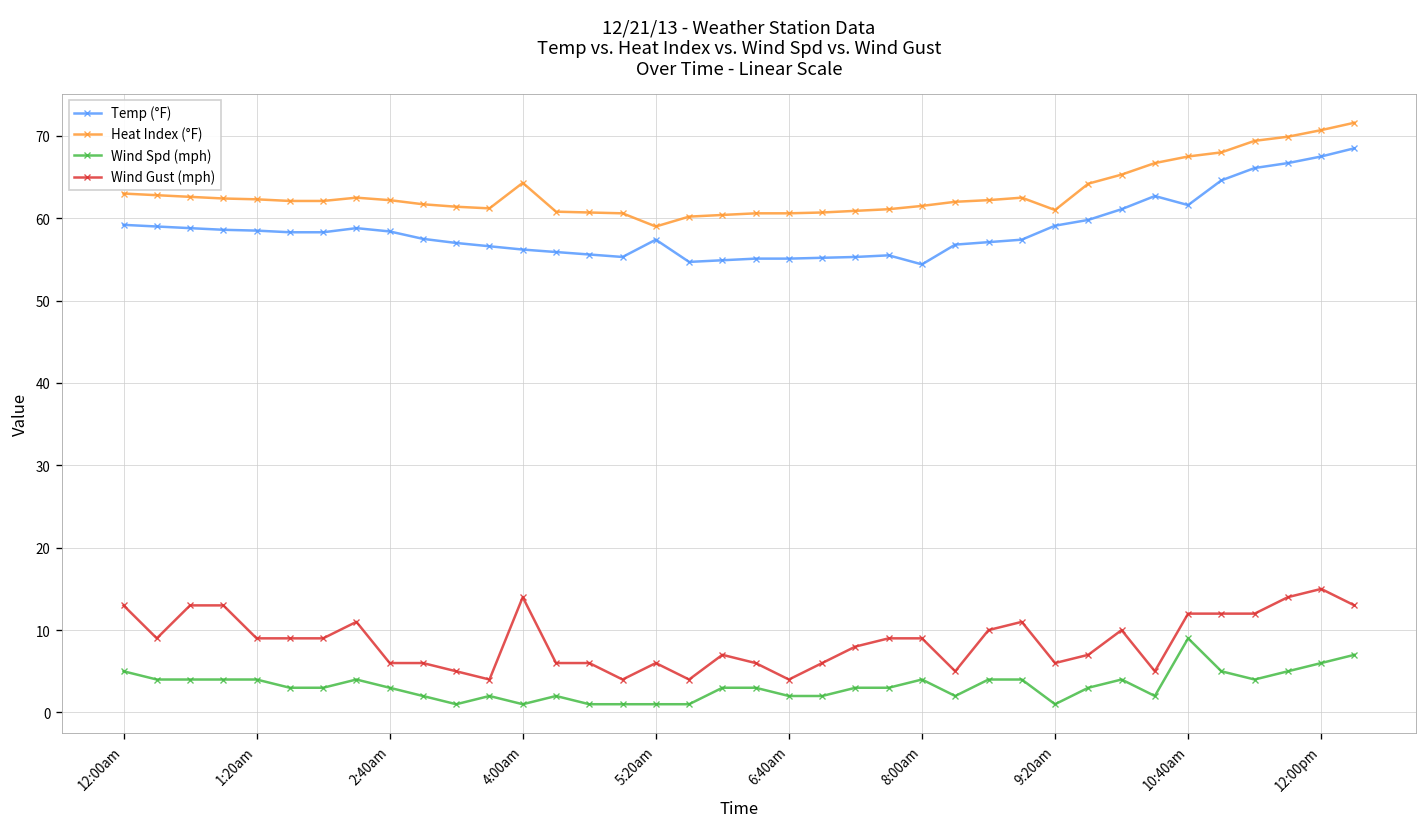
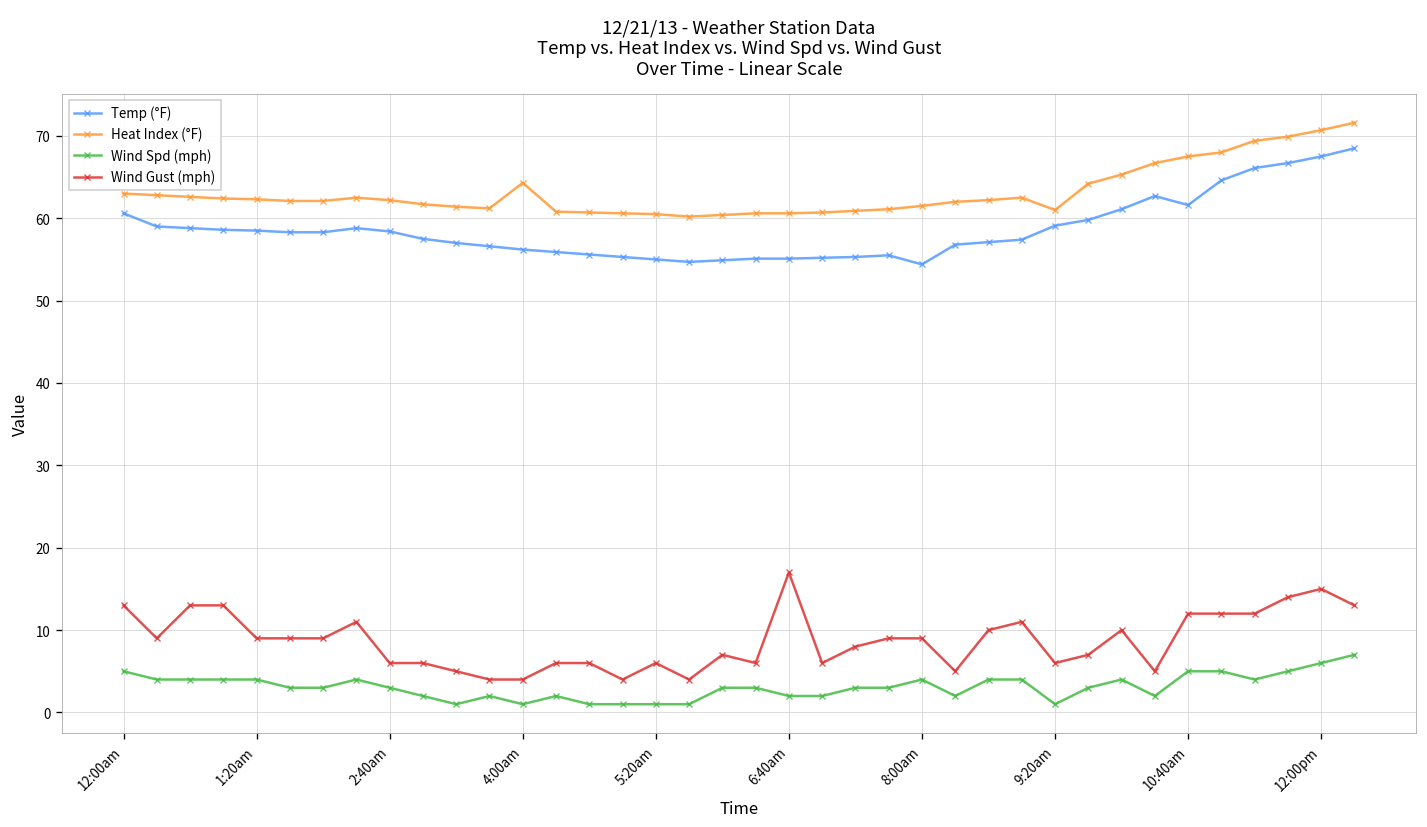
  {
    "Temp (°F)": {
-     "12:00am": 59,
+     "12:00am": 61,
      "1:20am": 59,
      "2:40am": 58,
      "4:00am": 56,
-     "5:20am": 57,
+     "5:20am": 55,
      "6:40am": 55,
      "8:00am": 54,
      "9:20am": 59,
      "10:40am": 62,
      "12:00pm": 68
    },
    "Heat Index (°F)": {
      "12:00am": 63,
      "1:20am": 62,
      "2:40am": 62,
      "4:00am": 64,
-     "5:20am": 59,
+     "5:20am": 61,
      "6:40am": 61,
      "8:00am": 62,
      "9:20am": 61,
      "10:40am": 68,
      "12:00pm": 71
    },
    "Wind Spd (mph)": {
      "12:00am": 5,
      "1:20am": 4,
      "2:40am": 3,
      "4:00am": 1,
      "5:20am": 1,
      "6:40am": 2,
      "8:00am": 4,
      "9:20am": 1,
-     "10:40am": 9,
+     "10:40am": 5,
      "12:00pm": 6
    },
    "Wind Gust (mph)": {
      "12:00am": 13,
      "1:20am": 9,
      "2:40am": 6,
-     "4:00am": 14,
+     "4:00am": 4,
      "5:20am": 6,
-     "6:40am": 4,
+     "6:40am": 17,
      "8:00am": 9,
      "9:20am": 6,
      "10:40am": 12,
      "12:00pm": 15
    }
  }
